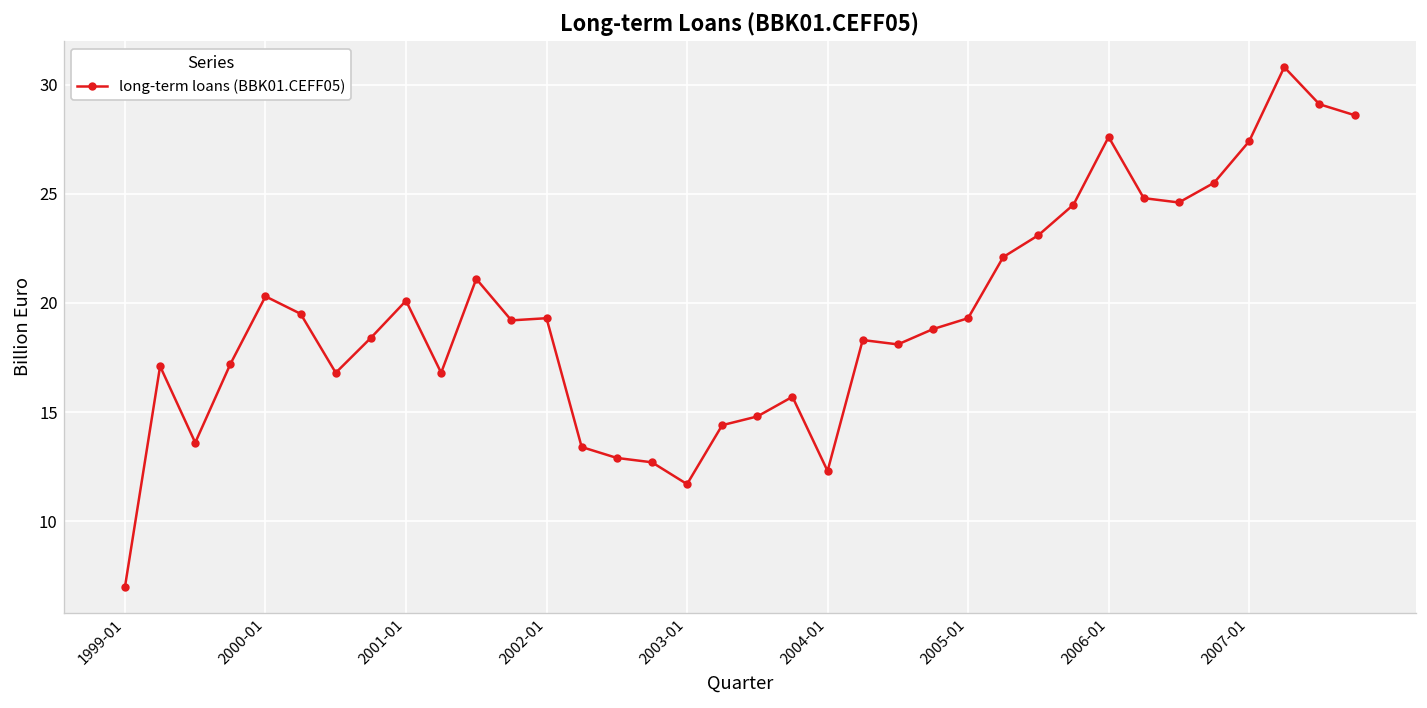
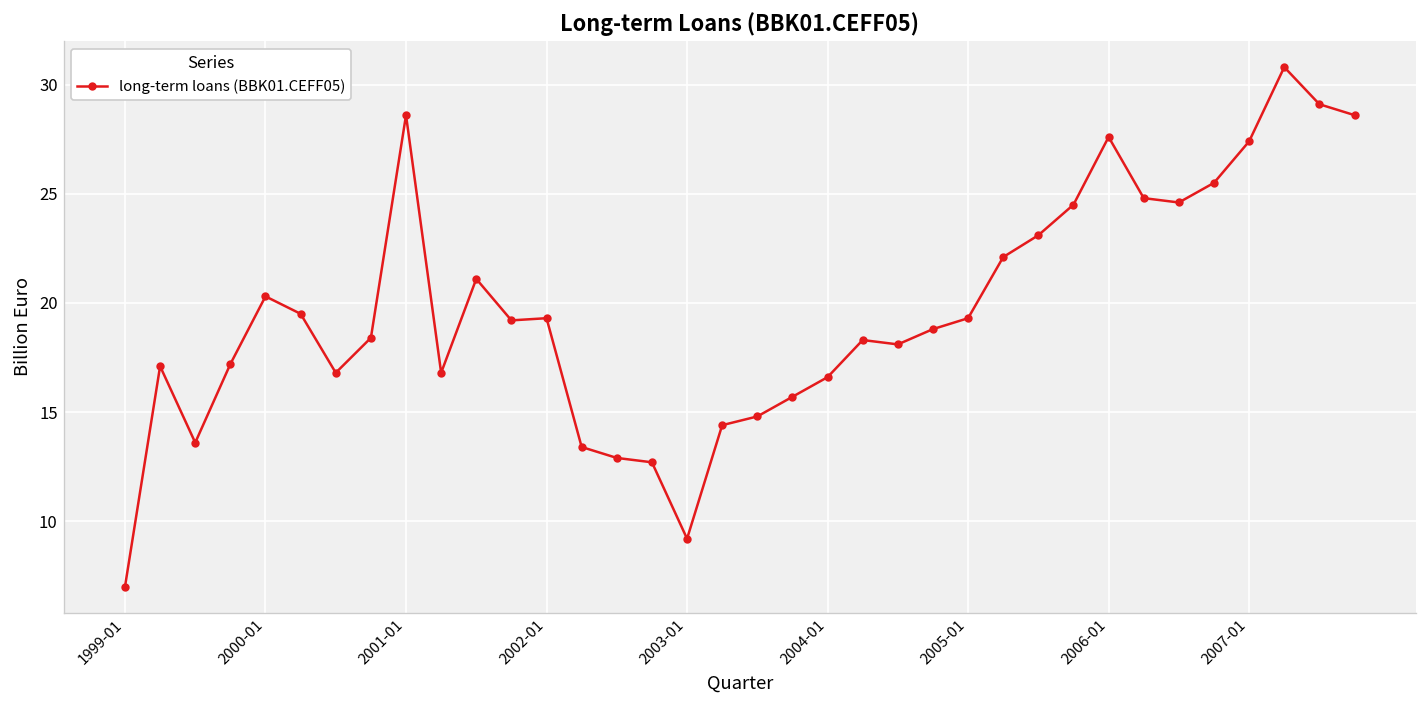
  {
    "1999-01": 7.0,
    "2000-01": 20.3,
-   "2001-01": 20.1,
+   "2001-01": 28.6,
    "2002-01": 19.3,
-   "2003-01": 11.7,
-   "2004-01": 12.3,
+   "2003-01": 9.2,
+   "2004-01": 16.6,
    "2005-01": 19.3,
    "2006-01": 27.6,
    "2007-01": 27.4
  }
